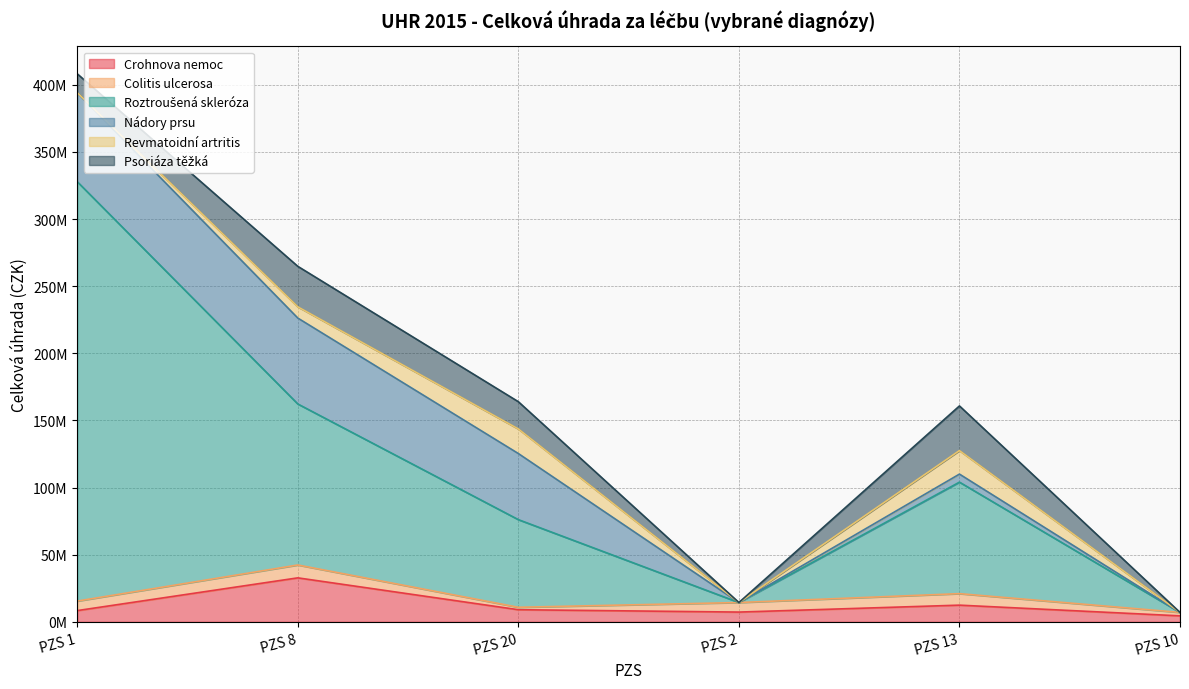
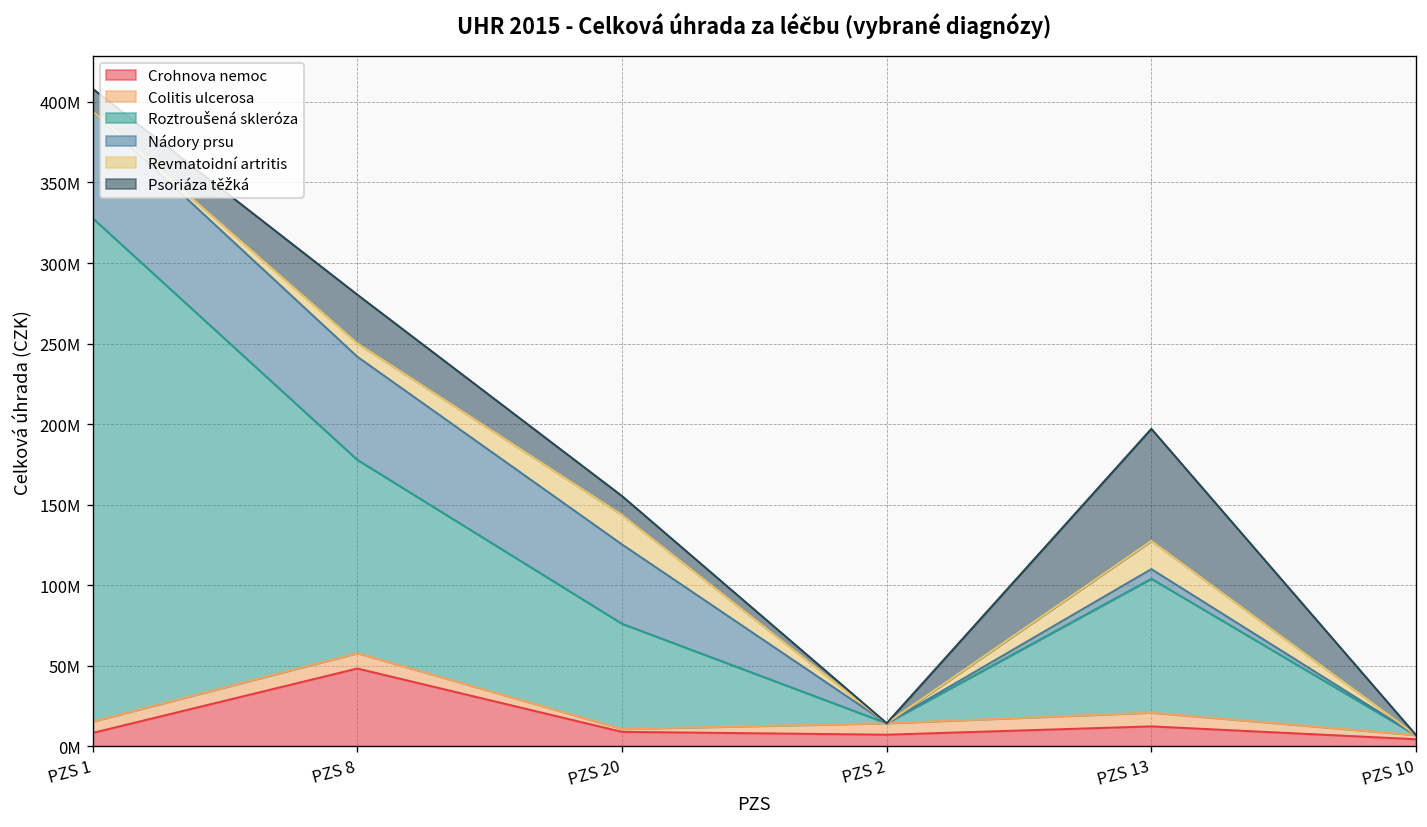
  {
    "Crohnova nemoc": {
      "PZS 1": 8000000,
-     "PZS 8": 33000000,
+     "PZS 8": 48000000,
      "PZS 2": 7000000,
      "PZS 13": 12000000,
      "PZS 10": 4000000
    },
    "Psoriáza těžká": {
      "PZS 1": 14000000,
      "PZS 8": 30000000,
-     "PZS 20": 20000000,
-     "PZS 13": 33000000
+     "PZS 20": 12000000,
+     "PZS 13": 70000000
    }
  }
